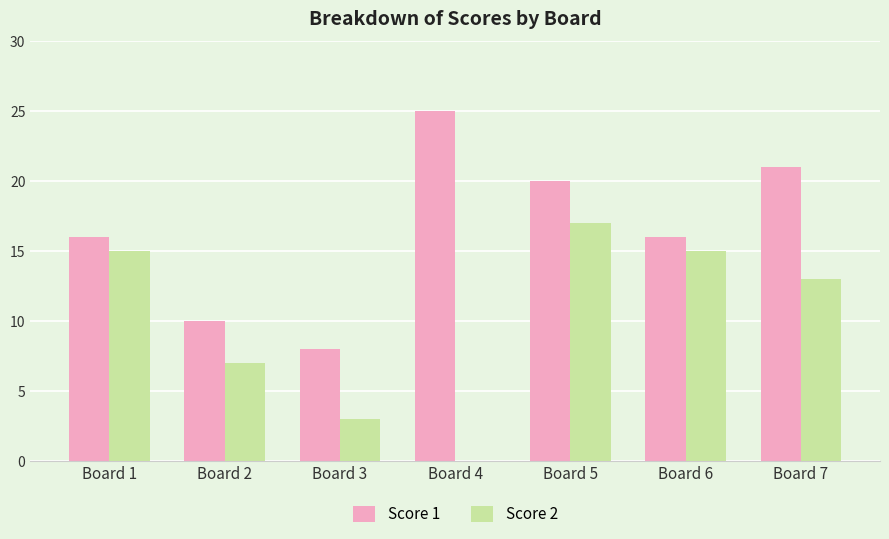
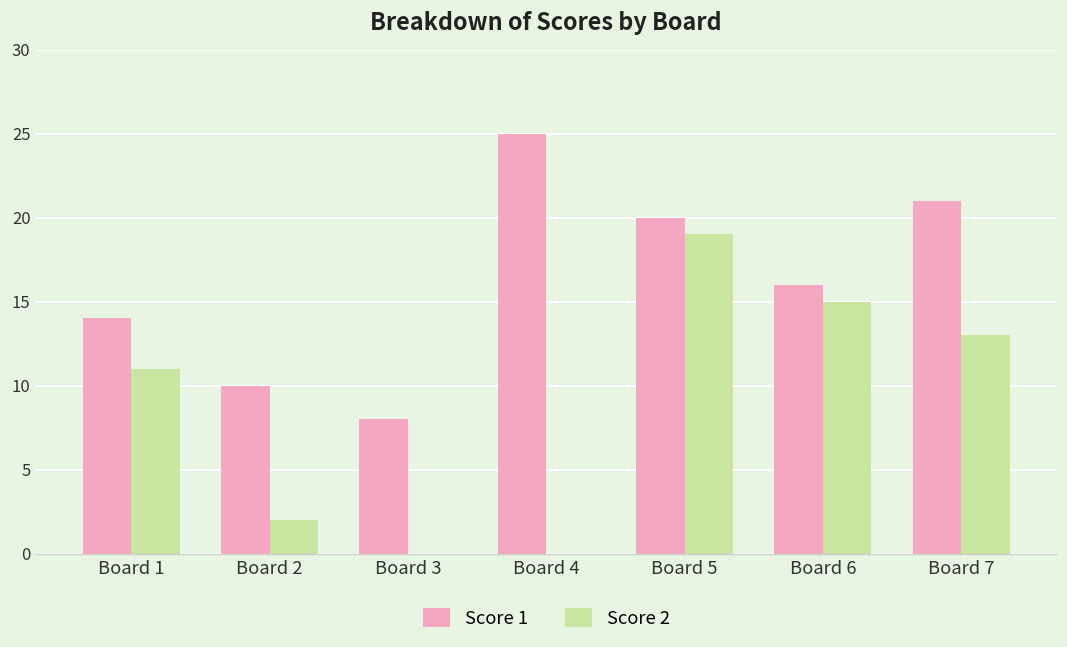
  {
    "Score 1": {
-     "Board 1": 16,
+     "Board 1": 14,
      "Board 2": 10,
      "Board 3": 8,
      "Board 4": 25,
      "Board 5": 20,
      "Board 6": 16,
      "Board 7": 21
    },
    "Score 2": {
-     "Board 1": 15,
-     "Board 2": 7,
-     "Board 3": 3,
+     "Board 1": 11,
+     "Board 2": 2,
+     "Board 3": 0,
      "Board 4": 0,
-     "Board 5": 17,
+     "Board 5": 19,
      "Board 6": 15,
      "Board 7": 13
    }
  }
